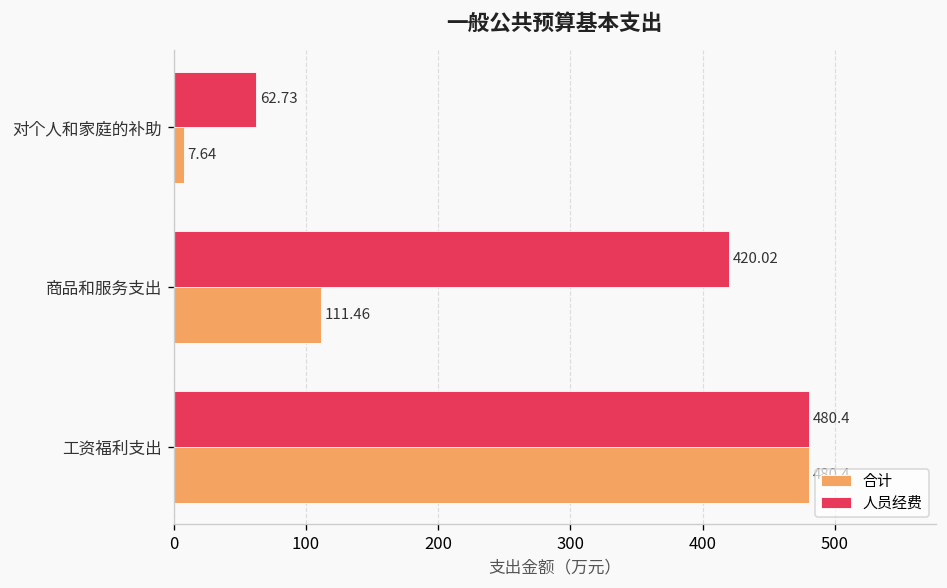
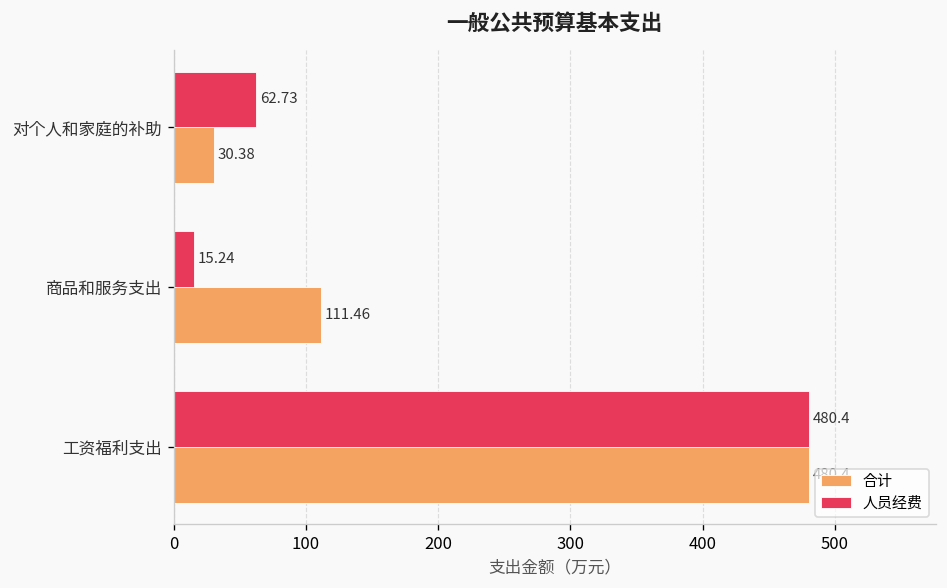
  {
    "合计": {
-     "对个人和家庭的补助": 7.64,
+     "对个人和家庭的补助": 30.38,
      "商品和服务支出": 111.46
    },
    "人员经费": {
      "对个人和家庭的补助": 62.73,
-     "商品和服务支出": 420.02,
+     "商品和服务支出": 15.24,
      "工资福利支出": 480.4
    }
  }
